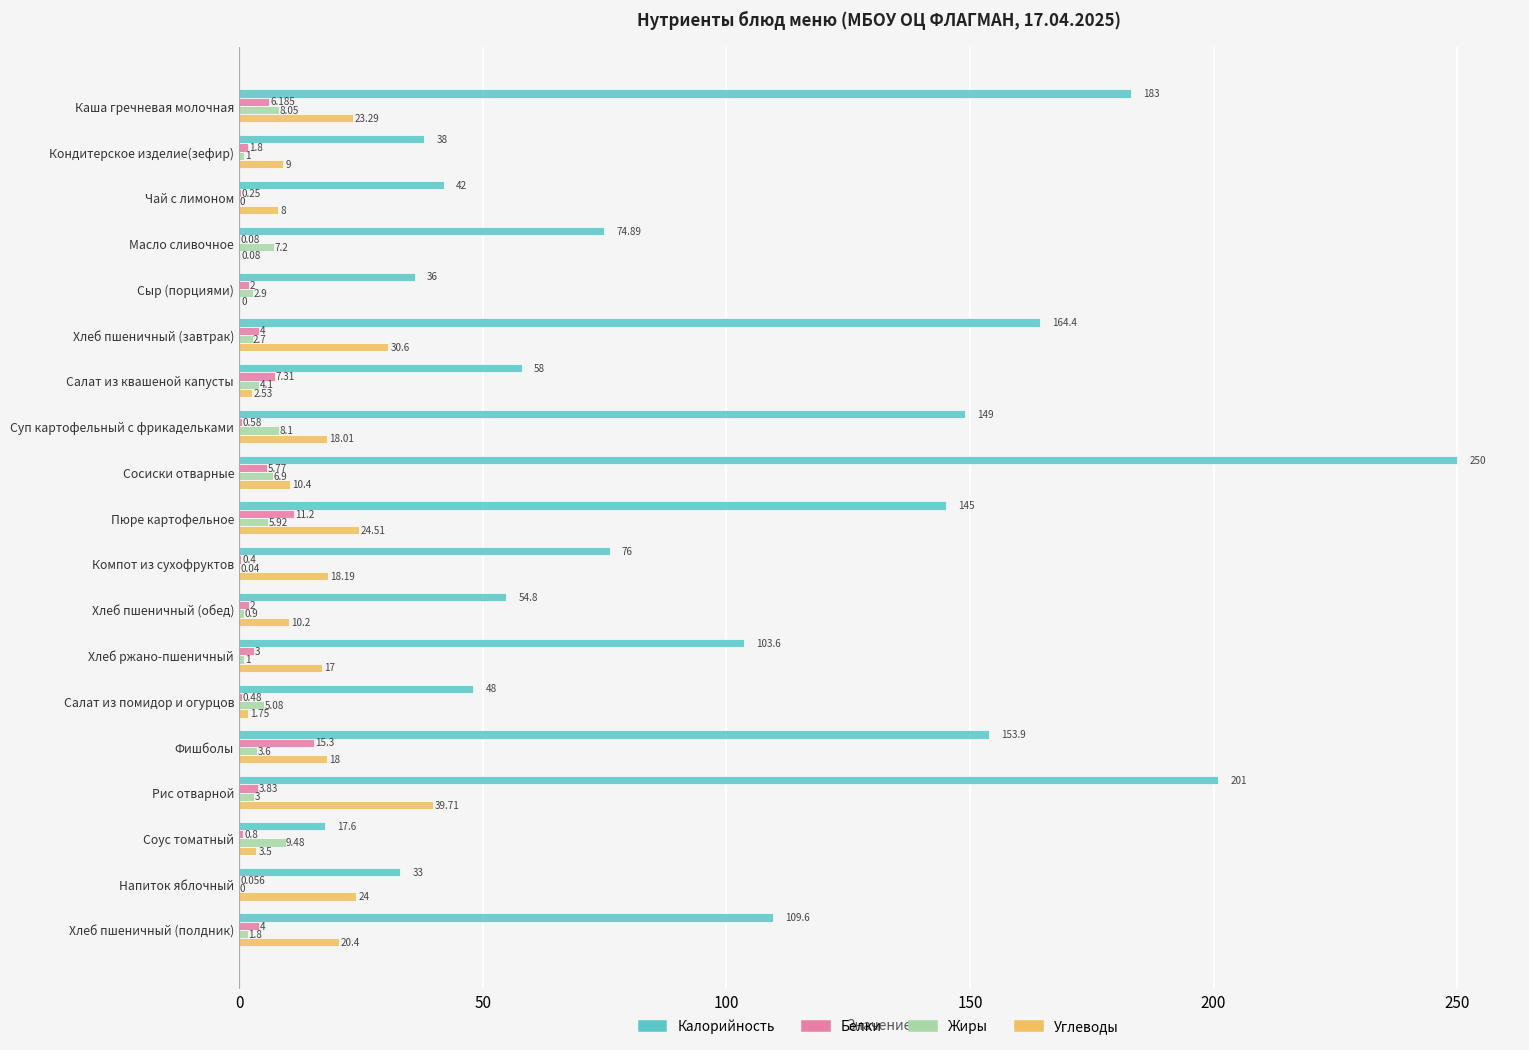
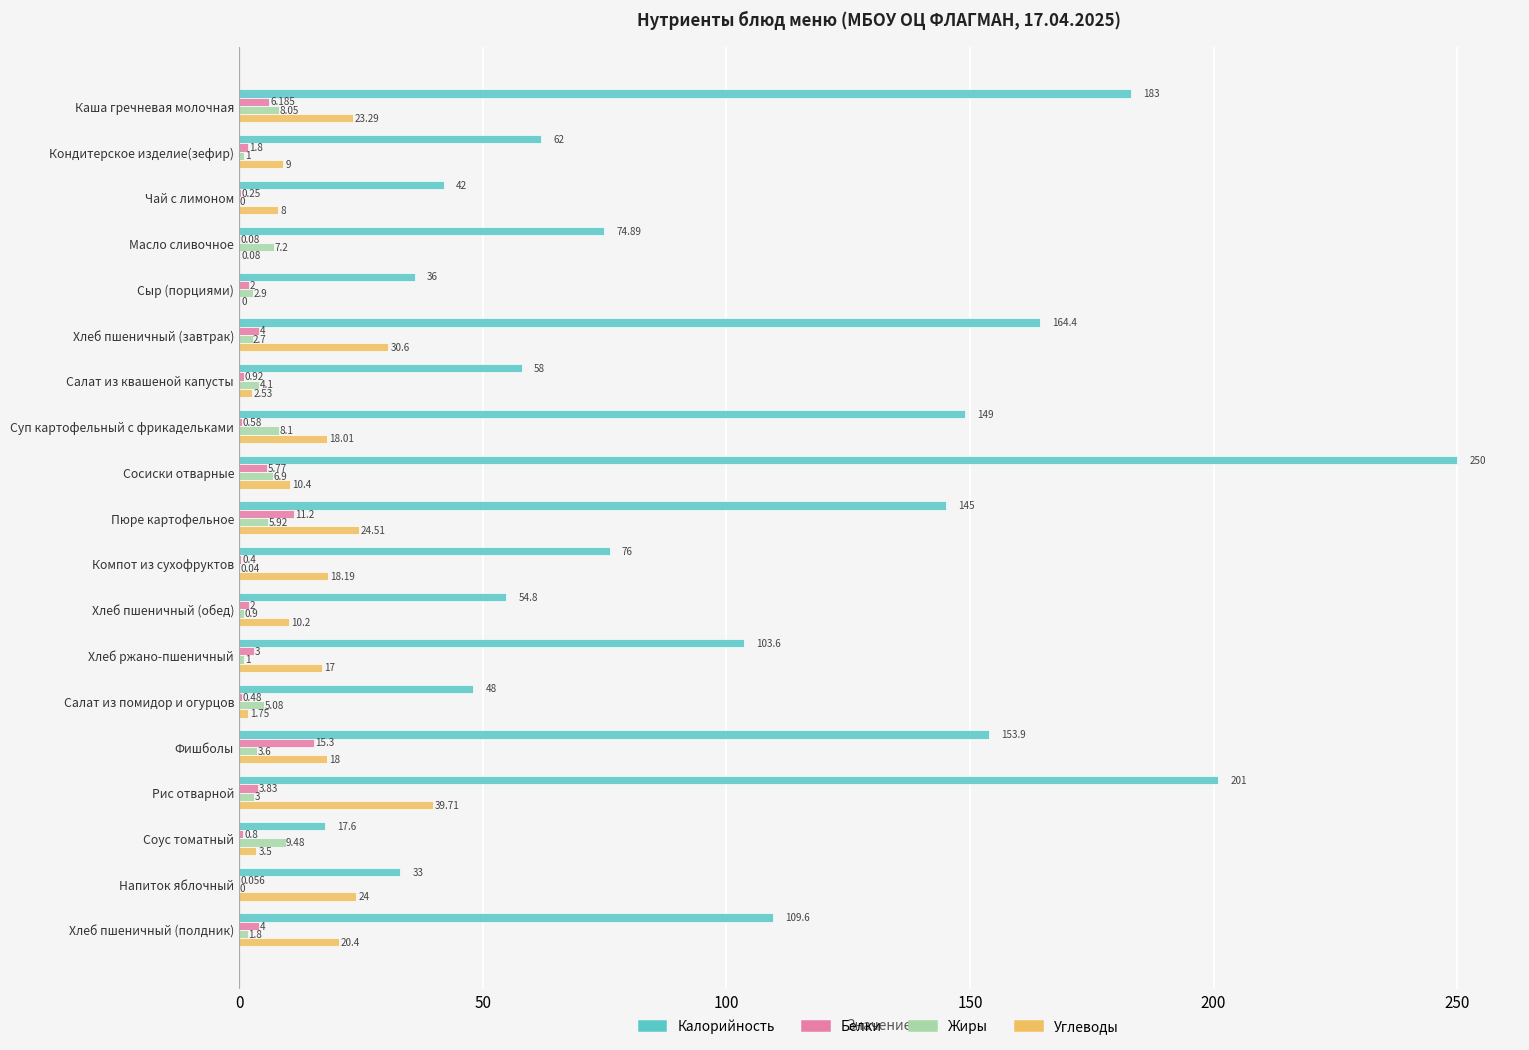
  {
    "Калорийность": {
      "Каша гречневая молочная": 183,
-     "Кондитерское изделие(зефир)": 38,
+     "Кондитерское изделие(зефир)": 62,
      "Чай с лимоном": 42,
      "Масло сливочное": 74.89,
      "Сыр (порциями)": 36,
      "Хлеб пшеничный (завтрак)": 164.4,
      "Салат из квашеной капусты": 58,
      "Суп картофельный с фрикадельками": 149,
      "Сосиски отварные": 250,
      "Пюре картофельное": 145,
      "Компот из сухофруктов": 76,
      "Хлеб пшеничный (обед)": 54.8,
      "Хлеб ржано-пшеничный": 103.6,
      "Салат из помидор и огурцов": 48,
      "Фишболы": 153.9,
      "Рис отварной": 201,
      "Соус томатный": 17.6,
      "Напиток яблочный": 33,
      "Хлеб пшеничный (полдник)": 109.6
    },
    "Белки": {
      "Каша гречневая молочная": 6.185,
      "Кондитерское изделие(зефир)": 1.8,
      "Чай с лимоном": 0.25,
      "Масло сливочное": 0.08,
      "Сыр (порциями)": 2,
-     "Салат из квашеной капусты": 7.31,
+     "Салат из квашеной капусты": 0.92,
      "Суп картофельный с фрикадельками": 0.58,
      "Сосиски отварные": 5.77,
      "Пюре картофельное": 11.2,
      "Хлеб ржано-пшеничный": 3,
      "Салат из помидор и огурцов": 0.48,
      "Фишболы": 15.3,
      "Рис отварной": 3.83,
      "Соус томатный": 0.8,
      "Напиток яблочный": 0.056,
      "Хлеб пшеничный (полдник)": 4
    },
    "Жиры": {
      "Каша гречневая молочная": 8.05,
      "Кондитерское изделие(зефир)": 1,
      "Чай с лимоном": 0,
      "Масло сливочное": 7.2,
      "Сыр (порциями)": 2.9,
      "Хлеб пшеничный (завтрак)": 2.7,
      "Суп картофельный с фрикадельками": 8.1,
      "Пюре картофельное": 5.92,
      "Компот из сухофруктов": 0.04,
      "Хлеб пшеничный (обед)": 0.9,
      "Хлеб ржано-пшеничный": 1,
      "Салат из помидор и огурцов": 5.08,
      "Фишболы": 3.6,
      "Рис отварной": 3,
      "Соус томатный": 9.48,
      "Хлеб пшеничный (полдник)": 1.8
    },
    "Углеводы": {
      "Каша гречневая молочная": 23.29,
      "Кондитерское изделие(зефир)": 9,
      "Чай с лимоном": 8,
      "Масло сливочное": 0.08,
      "Сыр (порциями)": 0,
      "Хлеб пшеничный (завтрак)": 30.6,
      "Салат из квашеной капусты": 2.53,
      "Суп картофельный с фрикадельками": 18.01,
      "Сосиски отварные": 10.4,
      "Пюре картофельное": 24.51,
      "Компот из сухофруктов": 18.19,
      "Хлеб пшеничный (обед)": 10.2,
      "Хлеб ржано-пшеничный": 17,
      "Салат из помидор и огурцов": 1.75,
      "Фишболы": 18,
      "Рис отварной": 39.71,
      "Соус томатный": 3.5,
      "Напиток яблочный": 24,
      "Хлеб пшеничный (полдник)": 20.4
    }
  }
